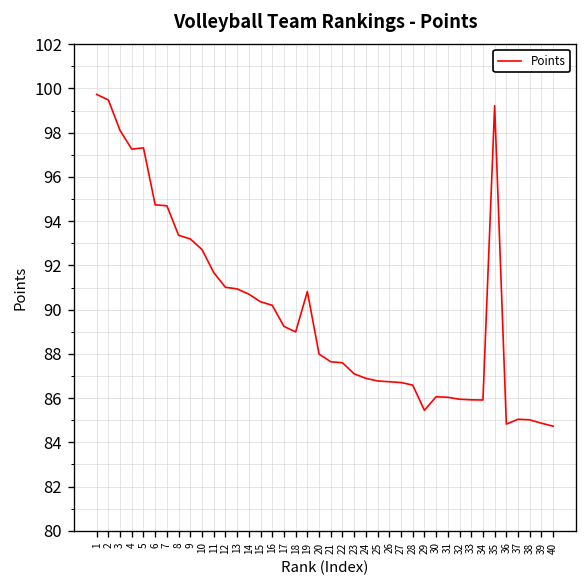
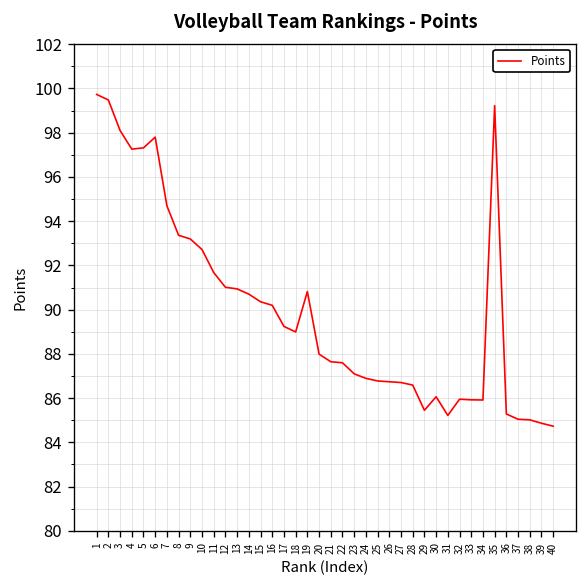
  {
    "1": 99.7,
    "2": 99.5,
    "3": 98.1,
    "4": 97.3,
    "5": 97.3,
-   "6": 94.7,
+   "6": 97.8,
    "7": 94.7,
    "8": 93.4,
    "9": 93.2,
    "10": 92.7,
    "11": 91.7,
    "12": 91.0,
    "13": 90.9,
    "14": 90.7,
    "15": 90.4,
    "16": 90.2,
    "17": 89.2,
    "18": 89.0,
    "19": 90.8,
    "20": 88.0,
    "21": 87.6,
    "22": 87.6,
    "23": 87.1,
    "24": 86.9,
    "25": 86.8,
    "26": 86.7,
    "27": 86.7,
    "28": 86.6,
    "29": 85.4,
    "30": 86.1,
-   "31": 86.0,
+   "31": 85.2,
    "32": 86.0,
    "33": 85.9,
    "34": 85.9,
    "35": 99.2,
-   "36": 84.8,
+   "36": 85.3,
    "37": 85.0,
    "38": 85.0,
    "39": 84.9,
    "40": 84.7
  }
